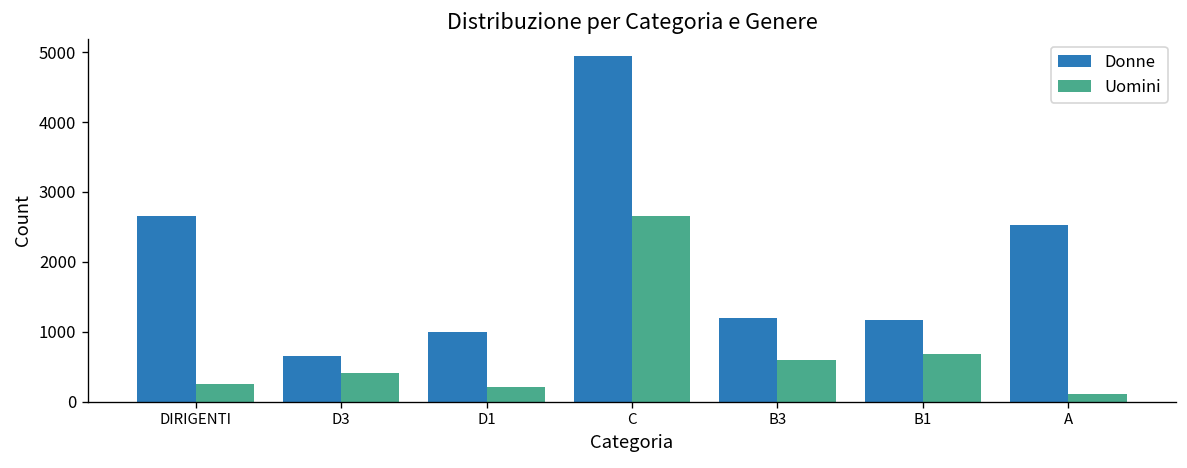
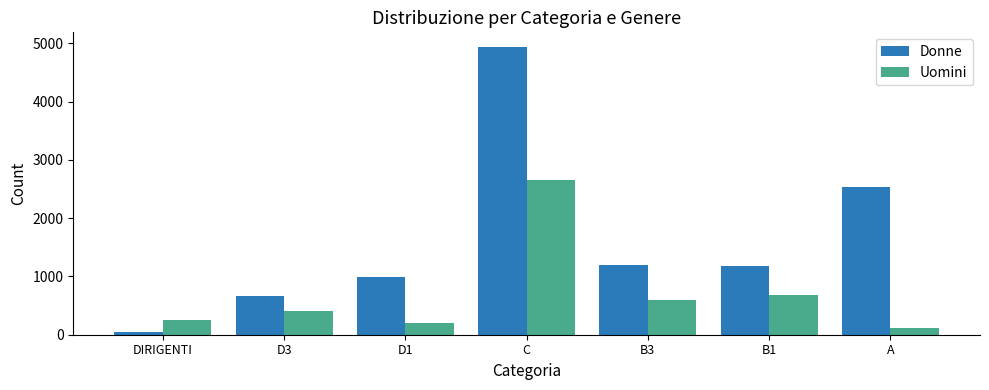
  {
    "Donne": {
-     "DIRIGENTI": 2700,
+     "DIRIGENTI": 0,
      "D3": 700,
      "D1": 1000,
      "C": 4900,
      "B3": 1200,
      "B1": 1200,
      "A": 2500
    },
    "Uomini": {
      "DIRIGENTI": 300,
      "D3": 400,
      "D1": 200,
      "C": 2700,
      "B3": 600,
      "B1": 700,
      "A": 100
    }
  }
